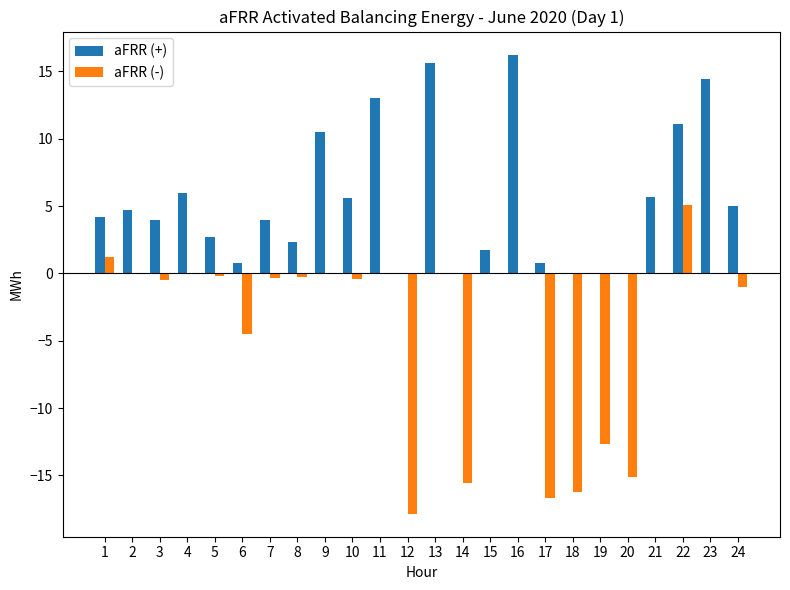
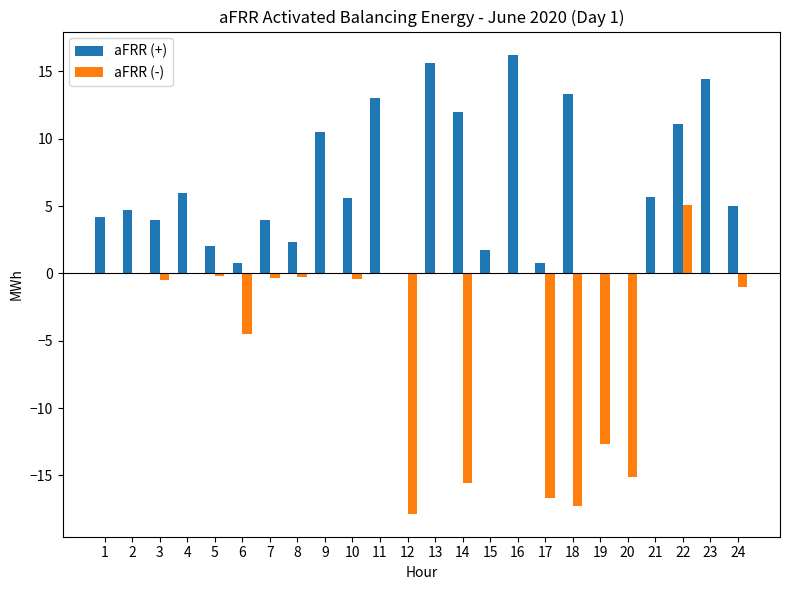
  {
    "aFRR (+)": {
      "1": 4.2,
      "2": 4.7,
      "3": 4.0,
      "4": 6.0,
-     "5": 2.7,
+     "5": 2.1,
      "6": 0.8,
      "7": 4.0,
      "8": 2.3,
      "9": 10.5,
      "10": 5.6,
      "11": 13.1,
      "12": 0.0,
      "13": 15.6,
-     "14": 0,
+     "14": 12,
      "15": 1.7,
      "16": 16.3,
      "17": 0.8,
-     "18": 0.0,
+     "18": 13.3,
      "19": 0.0,
      "20": 0.0,
      "21": 5.7,
      "22": 11.1,
      "23": 14.5,
      "24": 5.0
    },
    "aFRR (-)": {
-     "1": 1.2,
+     "1": 0.0,
      "2": 0.0,
      "3": -0.5,
      "4": 0.0,
      "5": -0.2,
      "6": -4.5,
      "7": -0.4,
      "8": -0.3,
      "9": 0.0,
      "10": -0.4,
      "11": 0.0,
      "12": -17.9,
      "13": 0.0,
      "14": -15.6,
      "15": 0.0,
      "16": 0.0,
      "17": -16.7,
-     "18": -16.3,
+     "18": -17.2,
      "19": -12.7,
      "20": -15.1,
      "21": 0.0,
      "22": 5.1,
      "23": 0.0,
      "24": -1.0
    }
  }
